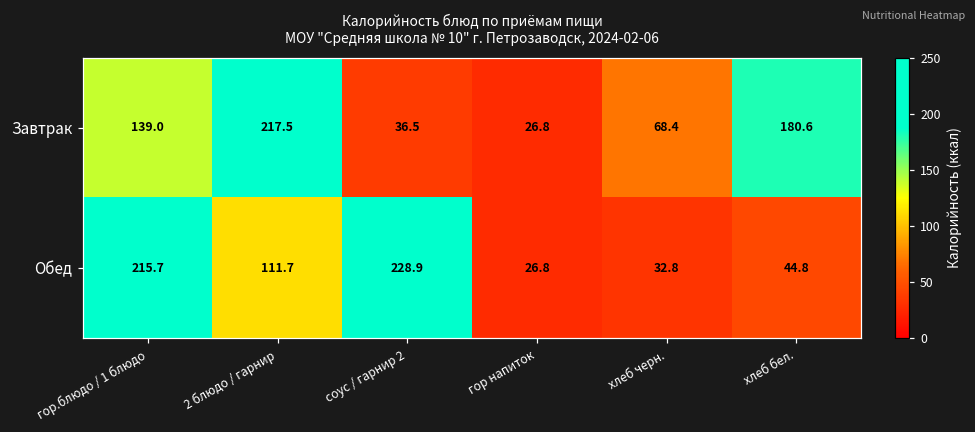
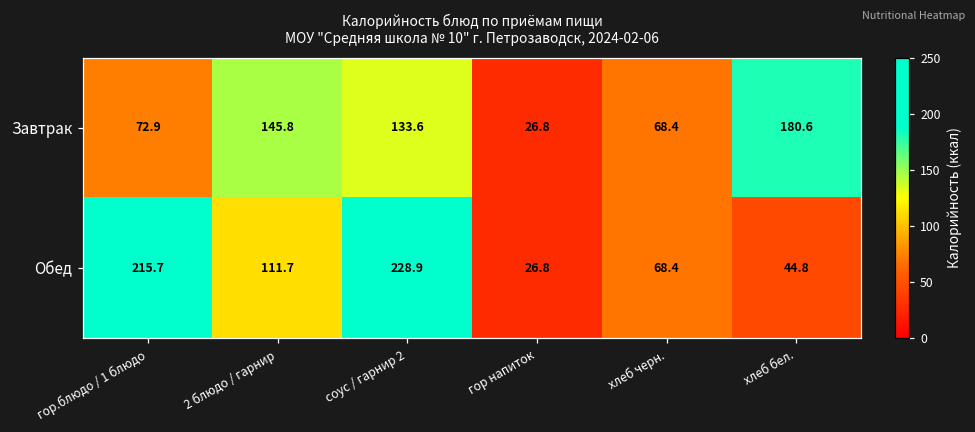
  {
    "Завтрак": {
-     "гор.блюдо / 1 блюдо": 139.0,
-     "2 блюдо / гарнир": 217.5,
-     "соус / гарнир 2": 36.5,
+     "гор.блюдо / 1 блюдо": 72.9,
+     "2 блюдо / гарнир": 145.8,
+     "соус / гарнир 2": 133.6,
      "гор напиток": 26.8,
      "хлеб черн.": 68.4,
      "хлеб бел.": 180.6
    },
    "Обед": {
      "гор.блюдо / 1 блюдо": 215.7,
      "2 блюдо / гарнир": 111.7,
      "соус / гарнир 2": 228.9,
      "гор напиток": 26.8,
-     "хлеб черн.": 32.8,
+     "хлеб черн.": 68.4,
      "хлеб бел.": 44.8
    }
  }
